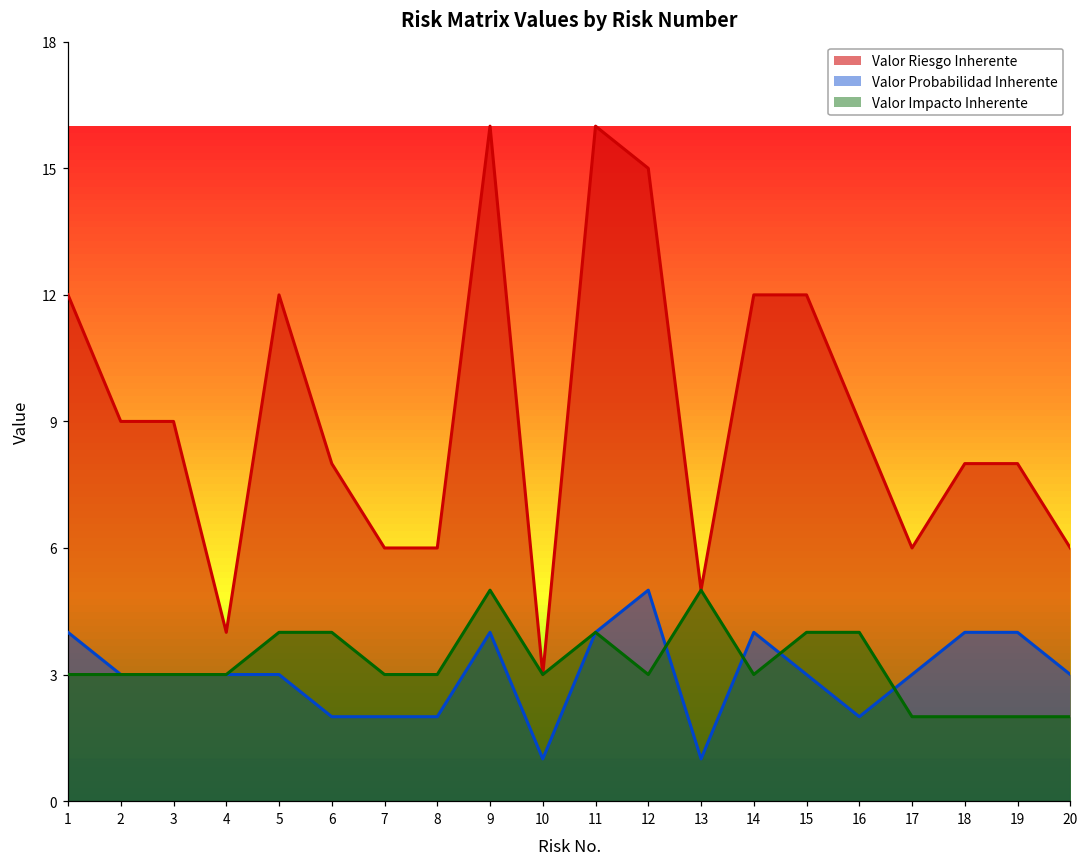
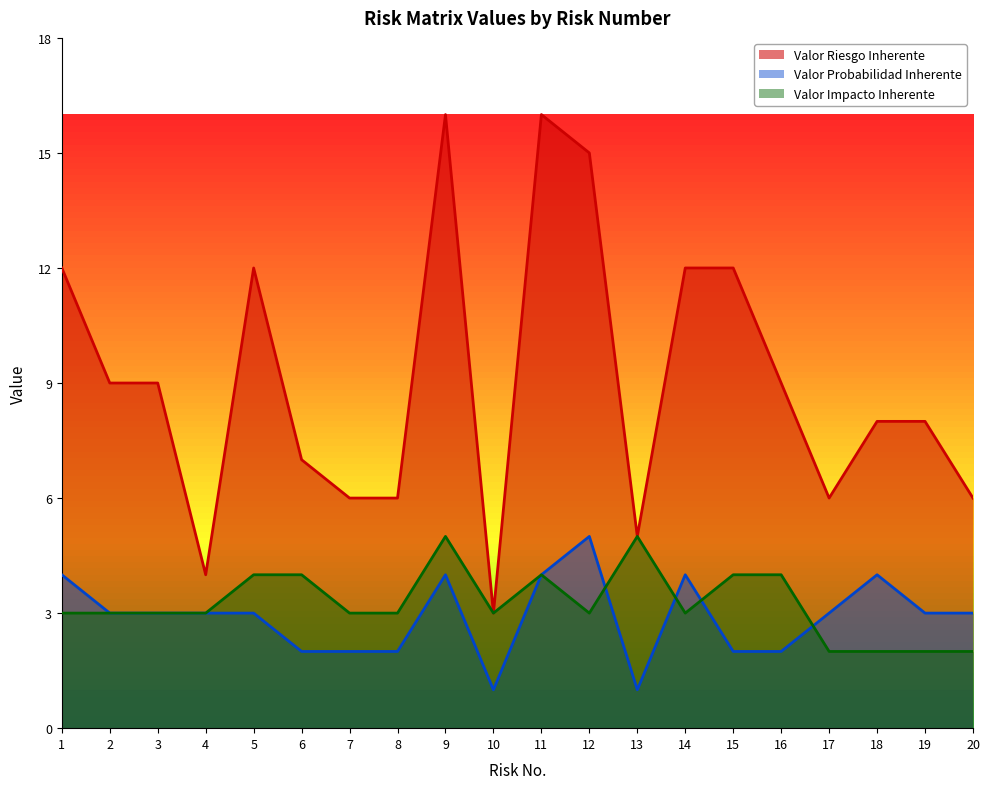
  {
    "Valor Riesgo Inherente": {
      "1": 12,
      "2": 9,
      "3": 9,
      "4": 4,
      "5": 12,
-     "6": 8,
+     "6": 7,
      "7": 6,
      "8": 6,
      "9": 16,
      "11": 16,
      "12": 15,
      "14": 12,
      "15": 12,
      "16": 9,
      "17": 6,
      "18": 8,
      "19": 8,
      "20": 6
    },
    "Valor Probabilidad Inherente": {
      "1": 4,
      "5": 3,
      "6": 2,
      "7": 2,
      "8": 2,
      "9": 4,
      "10": 1,
      "12": 5,
      "13": 1,
      "14": 4,
-     "15": 3,
+     "15": 2,
      "16": 2,
      "17": 3,
      "18": 4,
-     "19": 4,
+     "19": 3,
      "20": 3
    },
    "Valor Impacto Inherente": {
      "1": 3,
      "5": 4,
      "6": 4,
      "7": 3,
      "8": 3,
      "9": 5,
      "12": 3,
      "14": 3,
      "15": 4,
      "16": 4,
      "17": 2,
      "18": 2,
      "19": 2,
      "20": 2
    }
  }
